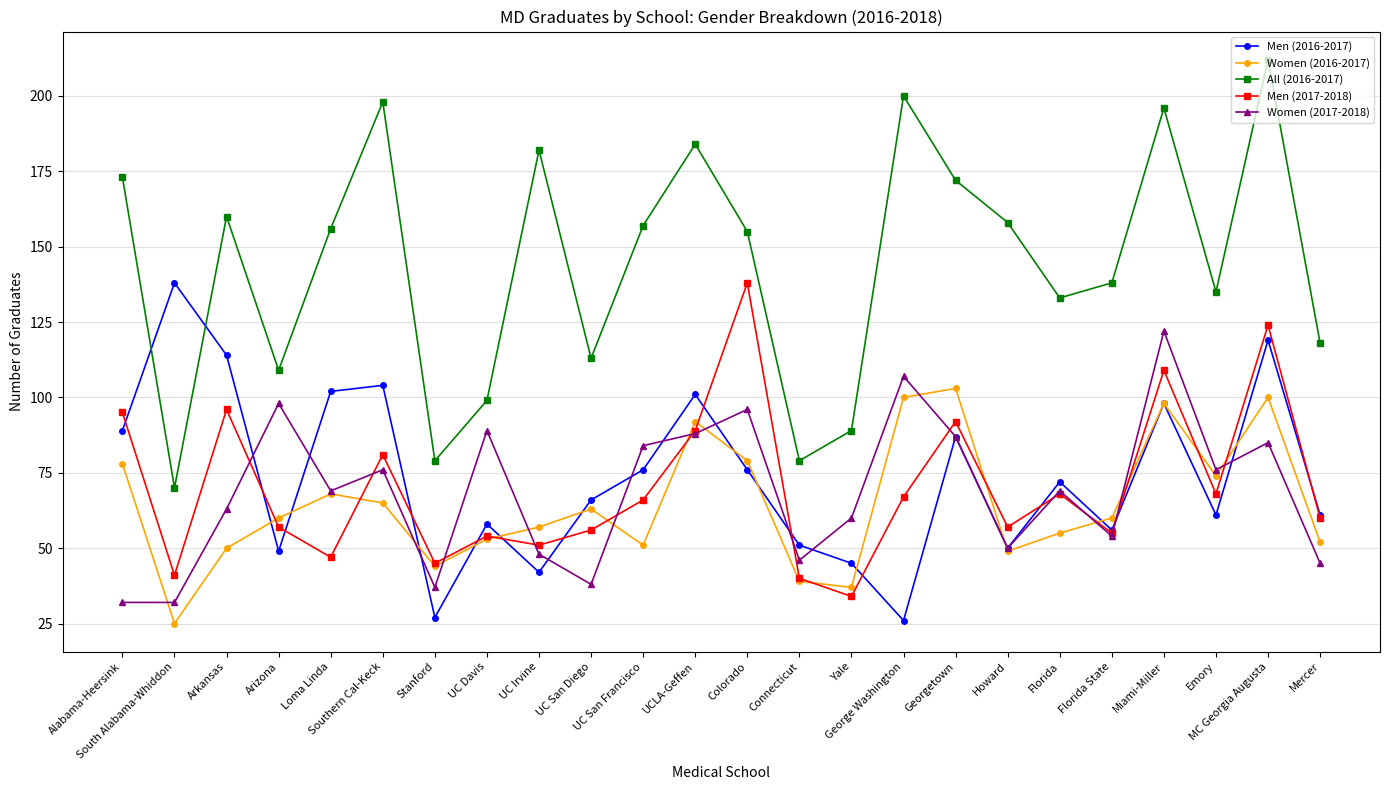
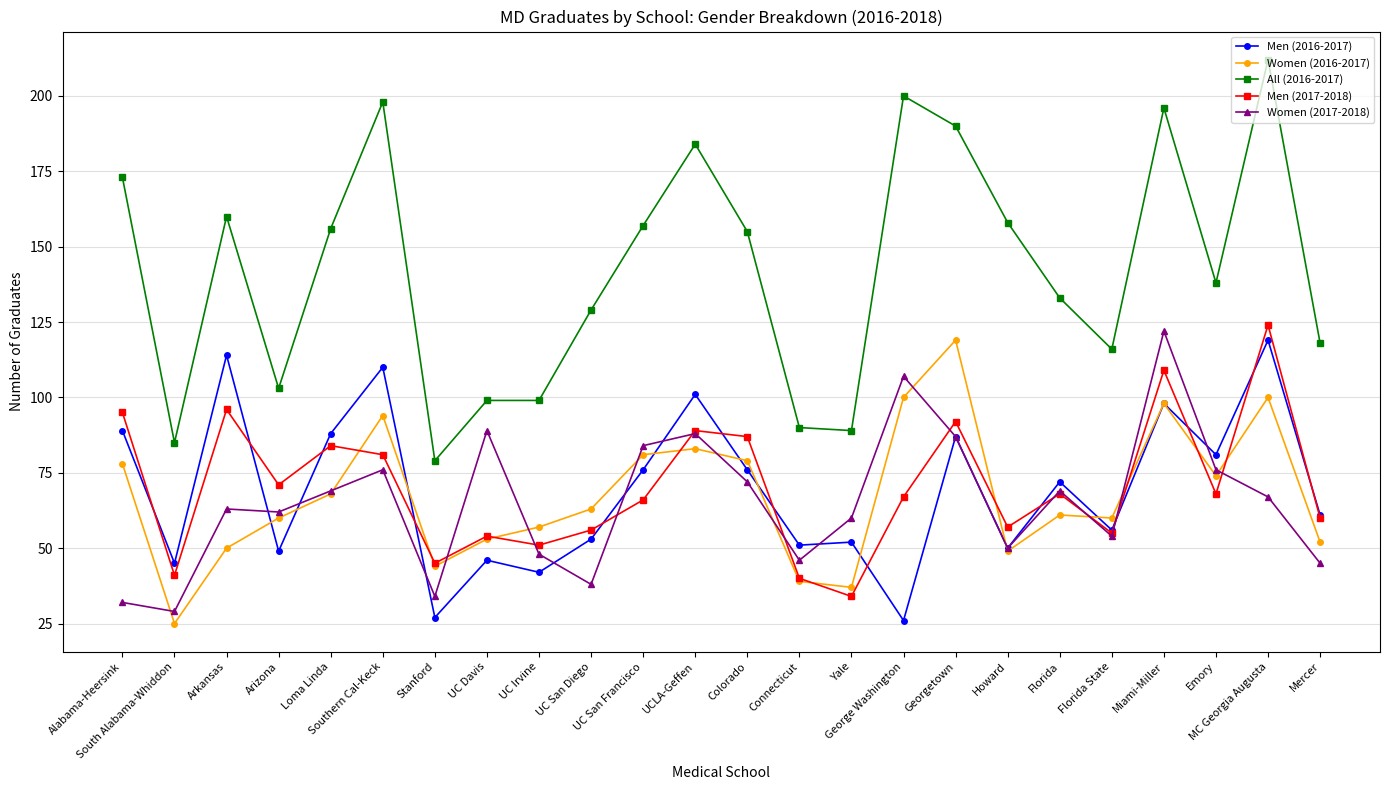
  {
    "Men (2016-2017)": {
      "Alabama-Heersink": 89,
-     "South Alabama-Whiddon": 138,
+     "South Alabama-Whiddon": 45,
      "Arkansas": 114,
      "Arizona": 49,
-     "Loma Linda": 102,
-     "Southern Cal-Keck": 104,
+     "Loma Linda": 88,
+     "Southern Cal-Keck": 110,
      "Stanford": 27,
-     "UC Davis": 58,
+     "UC Davis": 46,
      "UC Irvine": 42,
-     "UC San Diego": 66,
+     "UC San Diego": 53,
      "UC San Francisco": 76,
      "UCLA-Geffen": 101,
      "Colorado": 76,
      "Connecticut": 51,
-     "Yale": 45,
+     "Yale": 52,
      "George Washington": 26,
      "Florida": 72,
      "Florida State": 56,
-     "Emory": 61,
+     "Emory": 81,
      "MC Georgia Augusta": 119,
      "Mercer": 61
    },
    "Women (2016-2017)": {
      "Alabama-Heersink": 78,
      "South Alabama-Whiddon": 25,
      "Arkansas": 50,
      "Arizona": 60,
      "Loma Linda": 68,
-     "Southern Cal-Keck": 65,
+     "Southern Cal-Keck": 94,
      "Stanford": 44,
      "UC Davis": 53,
      "UC Irvine": 57,
      "UC San Diego": 63,
-     "UC San Francisco": 51,
-     "UCLA-Geffen": 92,
+     "UC San Francisco": 81,
+     "UCLA-Geffen": 83,
      "Colorado": 79,
      "Connecticut": 39,
      "Yale": 37,
      "George Washington": 100,
-     "Georgetown": 103,
+     "Georgetown": 119,
      "Howard": 49,
-     "Florida": 55,
+     "Florida": 61,
      "Florida State": 60,
      "Emory": 74,
      "MC Georgia Augusta": 100,
      "Mercer": 52
    },
    "All (2016-2017)": {
      "Alabama-Heersink": 173,
-     "South Alabama-Whiddon": 70,
+     "South Alabama-Whiddon": 85,
      "Arkansas": 160,
-     "Arizona": 109,
+     "Arizona": 103,
      "Loma Linda": 156,
      "Southern Cal-Keck": 198,
      "Stanford": 79,
      "UC Davis": 99,
-     "UC Irvine": 182,
-     "UC San Diego": 113,
+     "UC Irvine": 99,
+     "UC San Diego": 129,
      "UC San Francisco": 157,
      "UCLA-Geffen": 184,
      "Colorado": 155,
-     "Connecticut": 79,
+     "Connecticut": 90,
      "Yale": 89,
      "George Washington": 200,
-     "Georgetown": 172,
+     "Georgetown": 190,
      "Howard": 158,
      "Florida": 133,
-     "Florida State": 138,
+     "Florida State": 116,
      "Miami-Miller": 196,
-     "Emory": 135,
+     "Emory": 138,
      "Mercer": 118
    },
    "Men (2017-2018)": {
      "Alabama-Heersink": 95,
      "South Alabama-Whiddon": 41,
      "Arkansas": 96,
-     "Arizona": 57,
-     "Loma Linda": 47,
+     "Arizona": 71,
+     "Loma Linda": 84,
      "Southern Cal-Keck": 81,
      "Stanford": 45,
      "UC Davis": 54,
      "UC Irvine": 51,
      "UC San Diego": 56,
      "UC San Francisco": 66,
      "UCLA-Geffen": 89,
-     "Colorado": 138,
+     "Colorado": 87,
      "Connecticut": 40,
      "Yale": 34,
      "George Washington": 67,
      "Georgetown": 92,
      "Howard": 57,
      "Florida": 68,
      "Florida State": 55,
      "Miami-Miller": 109,
      "Emory": 68,
      "MC Georgia Augusta": 124,
      "Mercer": 60
    },
    "Women (2017-2018)": {
      "Alabama-Heersink": 32,
-     "South Alabama-Whiddon": 32,
+     "South Alabama-Whiddon": 29,
      "Arkansas": 63,
-     "Arizona": 98,
+     "Arizona": 62,
      "Loma Linda": 69,
      "Southern Cal-Keck": 76,
-     "Stanford": 37,
+     "Stanford": 34,
      "UC Davis": 89,
      "UC Irvine": 48,
      "UC San Diego": 38,
      "UC San Francisco": 84,
      "UCLA-Geffen": 88,
-     "Colorado": 96,
+     "Colorado": 72,
      "Connecticut": 46,
      "Yale": 60,
      "George Washington": 107,
      "Florida": 69,
      "Florida State": 54,
      "Miami-Miller": 122,
      "Emory": 76,
-     "MC Georgia Augusta": 85,
+     "MC Georgia Augusta": 67,
      "Mercer": 45
    }
  }
